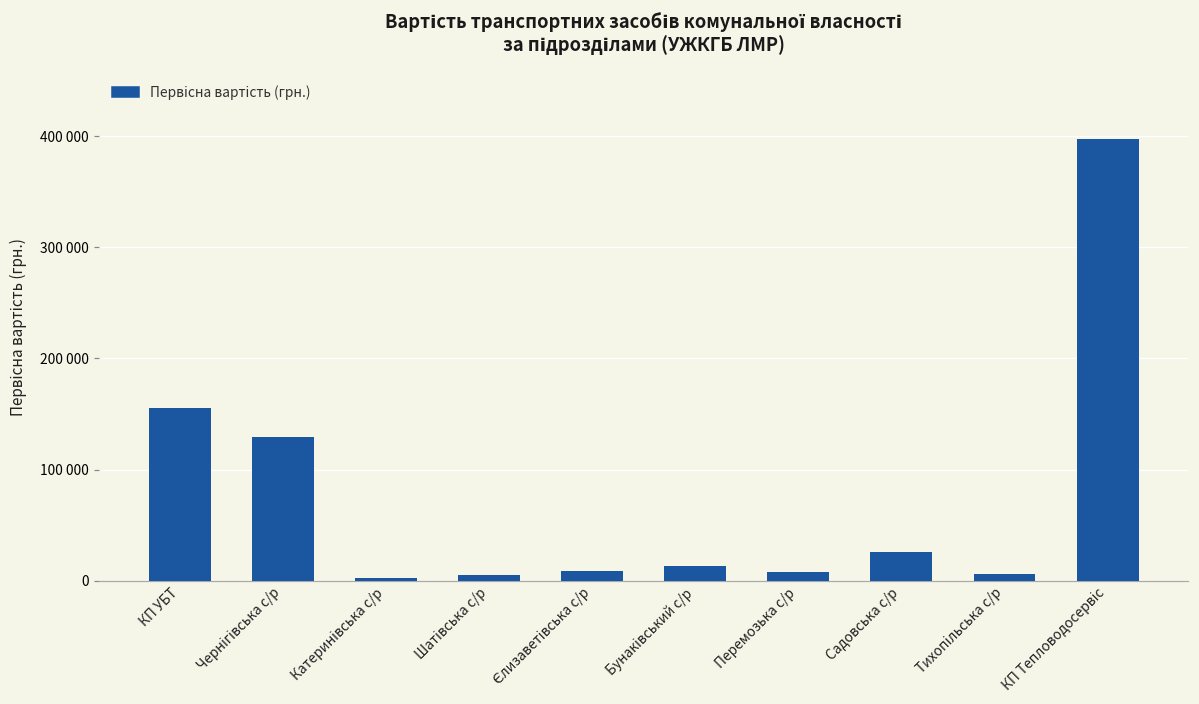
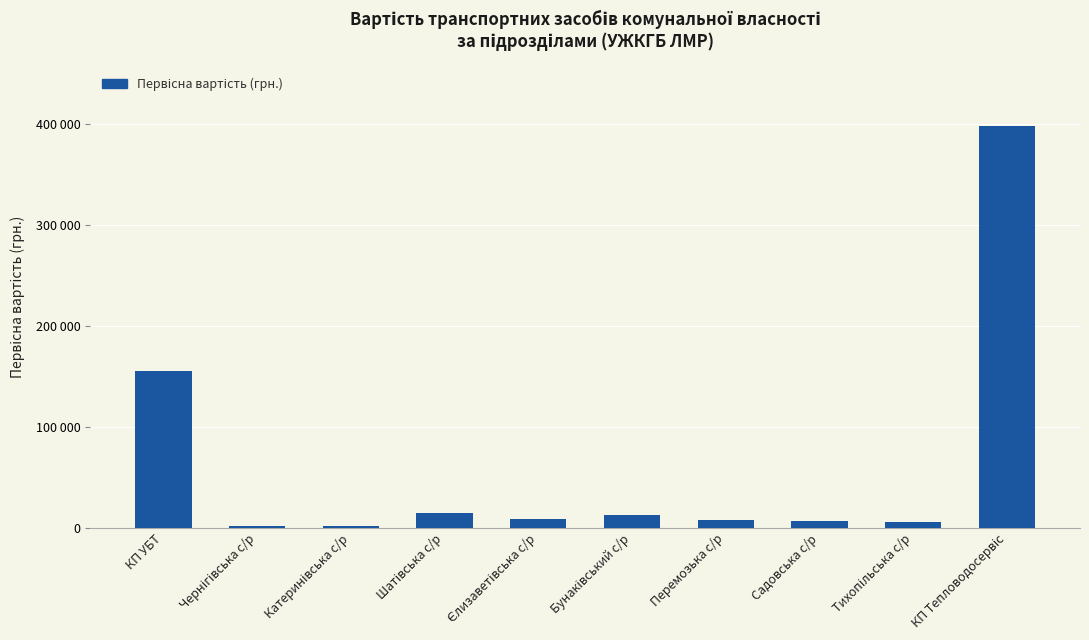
  {
    "КП УБТ": 155000,
-   "Чернігівська с/р": 129000,
-   "Шатівська с/р": 5000,
+   "Чернігівська с/р": 2000,
+   "Шатівська с/р": 14000,
    "Єлизаветівська с/р": 9000,
    "Бунаківський с/р": 13000,
    "Перемозька с/р": 8000,
-   "Садовська с/р": 26000,
+   "Садовська с/р": 7000,
    "Тихопільська с/р": 6000,
    "КП Тепловодосервіс": 398000
  }
